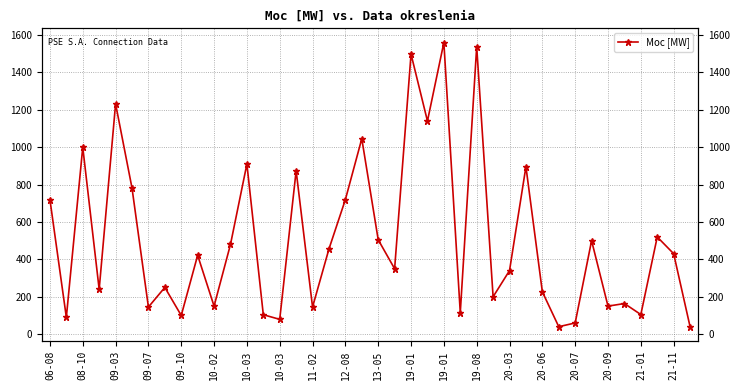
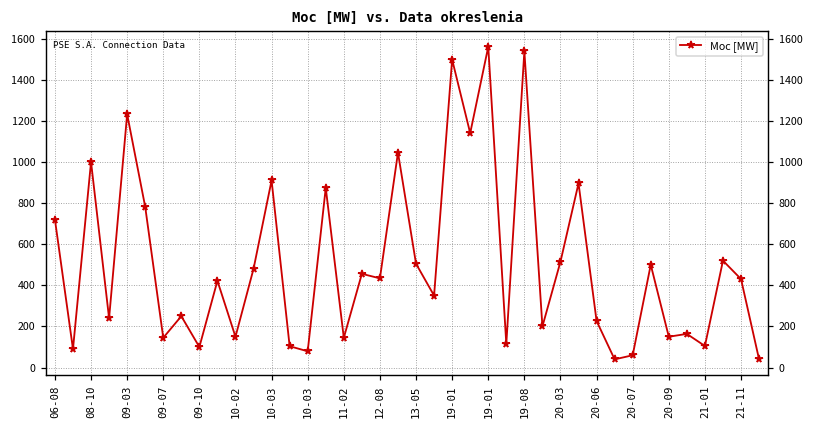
  {
    "06-08": 720,
    "08-10": 1000,
    "09-03": 1230,
    "09-07": 150,
    "09-10": 100,
    "10-02": 150,
    "11-02": 140,
-   "12-08": 720,
+   "12-08": 430,
    "13-05": 510,
    "19-08": 1540,
-   "20-03": 340,
+   "20-03": 520,
    "20-06": 230,
    "20-07": 60,
    "20-09": 150,
    "21-01": 110,
    "21-11": 430
  }
